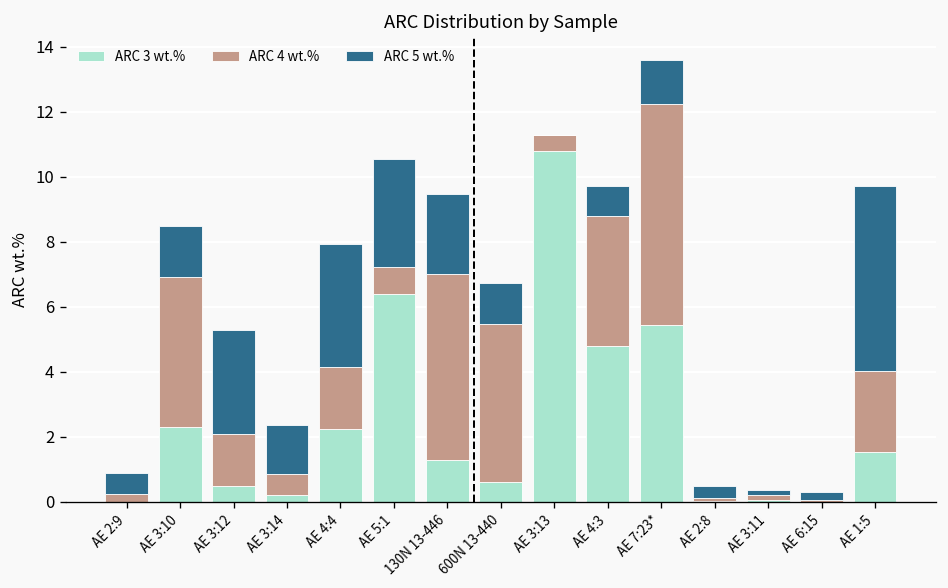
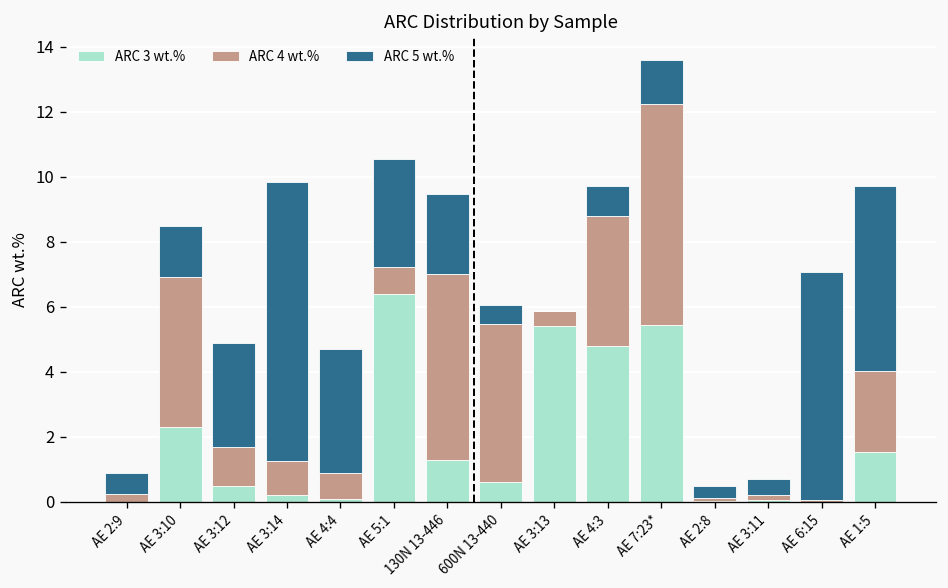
  {
    "ARC 3 wt.%": {
      "AE 2:9": 0.0,
      "AE 3:10": 2.3,
      "AE 3:12": 0.5,
      "AE 3:14": 0.2,
-     "AE 4:4": 2.2,
+     "AE 4:4": 0.1,
      "AE 5:1": 6.4,
      "130N 13-446": 1.3,
      "600N 13-440": 0.6,
-     "AE 3:13": 10.8,
+     "AE 3:13": 5.4,
      "AE 4:3": 4.8,
      "AE 7:23*": 5.4,
      "AE 6:15": 0.0,
      "AE 1:5": 1.5
    },
    "ARC 4 wt.%": {
      "AE 2:9": 0.3,
      "AE 3:10": 4.6,
-     "AE 3:12": 1.6,
-     "AE 3:14": 0.7,
-     "AE 4:4": 1.9,
+     "AE 3:12": 1.2,
+     "AE 3:14": 1.1,
+     "AE 4:4": 0.8,
      "AE 5:1": 0.8,
      "130N 13-446": 5.7,
      "600N 13-440": 4.9,
      "AE 3:13": 0.5,
      "AE 4:3": 4.0,
      "AE 7:23*": 6.8,
      "AE 2:8": 0.1,
      "AE 3:11": 0.2,
      "AE 1:5": 2.5
    },
    "ARC 5 wt.%": {
      "AE 2:9": 0.6,
      "AE 3:10": 1.5,
      "AE 3:12": 3.2,
-     "AE 3:14": 1.5,
+     "AE 3:14": 8.6,
      "AE 4:4": 3.8,
      "AE 5:1": 3.3,
      "130N 13-446": 2.5,
-     "600N 13-440": 1.2,
+     "600N 13-440": 0.6,
      "AE 3:13": 0.0,
      "AE 4:3": 0.9,
      "AE 7:23*": 1.4,
      "AE 2:8": 0.4,
-     "AE 3:11": 0.2,
-     "AE 6:15": 0.2,
+     "AE 3:11": 0.5,
+     "AE 6:15": 7.0,
      "AE 1:5": 5.7
    }
  }
